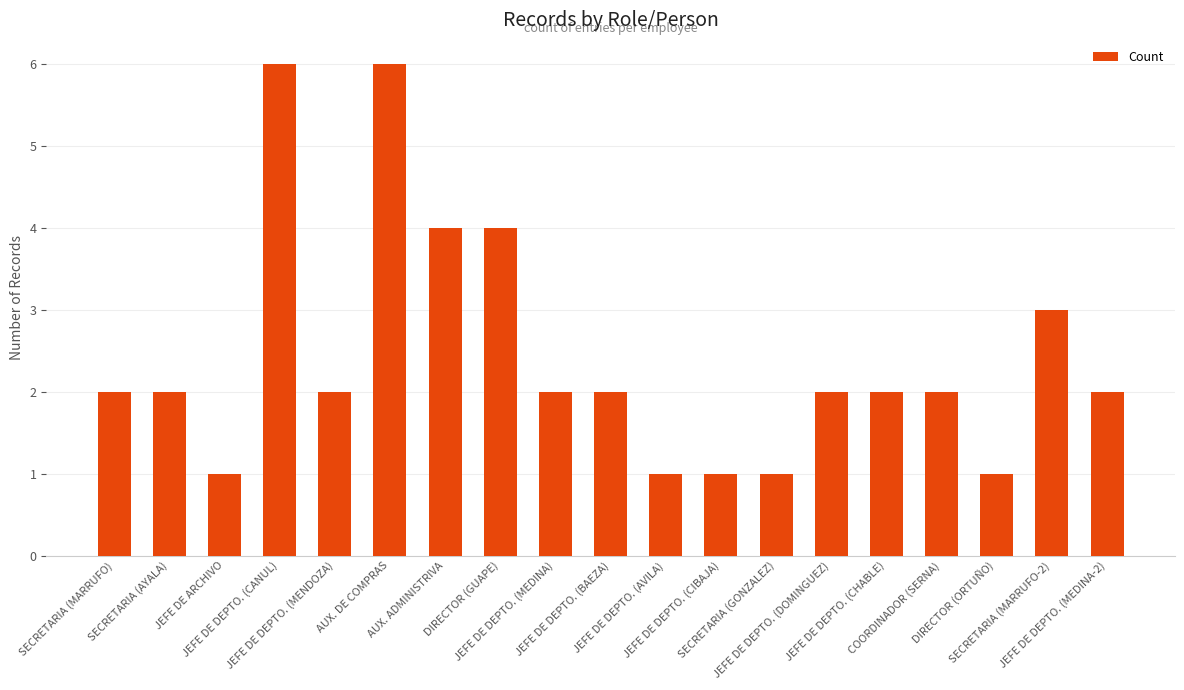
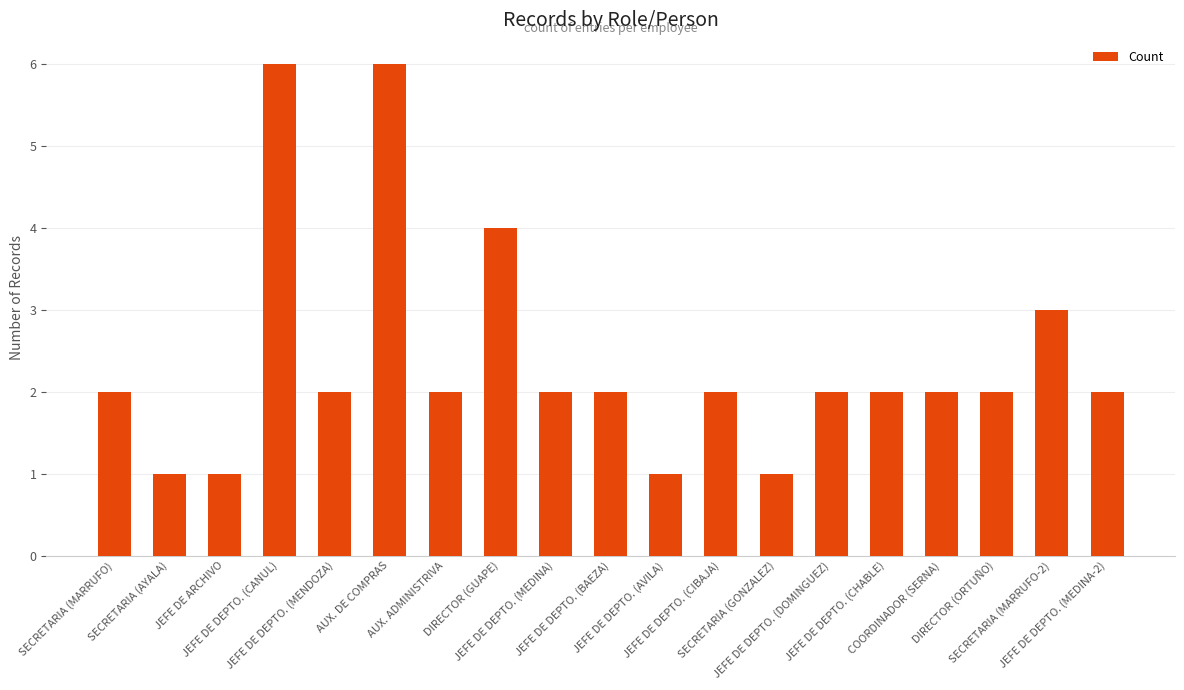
  {
    "SECRETARIA (MARRUFO)": 2,
-   "SECRETARIA (AYALA)": 2,
+   "SECRETARIA (AYALA)": 1,
    "JEFE DE ARCHIVO": 1,
    "JEFE DE DEPTO. (CANUL)": 6,
    "JEFE DE DEPTO. (MENDOZA)": 2,
    "AUX. DE COMPRAS": 6,
-   "AUX. ADMINISTRIVA": 4,
+   "AUX. ADMINISTRIVA": 2,
    "DIRECTOR (GUAPE)": 4,
    "JEFE DE DEPTO. (MEDINA)": 2,
    "JEFE DE DEPTO. (BAEZA)": 2,
    "JEFE DE DEPTO. (AVILA)": 1,
-   "JEFE DE DEPTO. (CIBAJA)": 1,
+   "JEFE DE DEPTO. (CIBAJA)": 2,
    "SECRETARIA (GONZALEZ)": 1,
    "JEFE DE DEPTO. (DOMINGUEZ)": 2,
    "JEFE DE DEPTO. (CHABLE)": 2,
    "COORDINADOR (SERNA)": 2,
-   "DIRECTOR (ORTUÑO)": 1,
+   "DIRECTOR (ORTUÑO)": 2,
    "SECRETARIA (MARRUFO-2)": 3,
    "JEFE DE DEPTO. (MEDINA-2)": 2
  }
